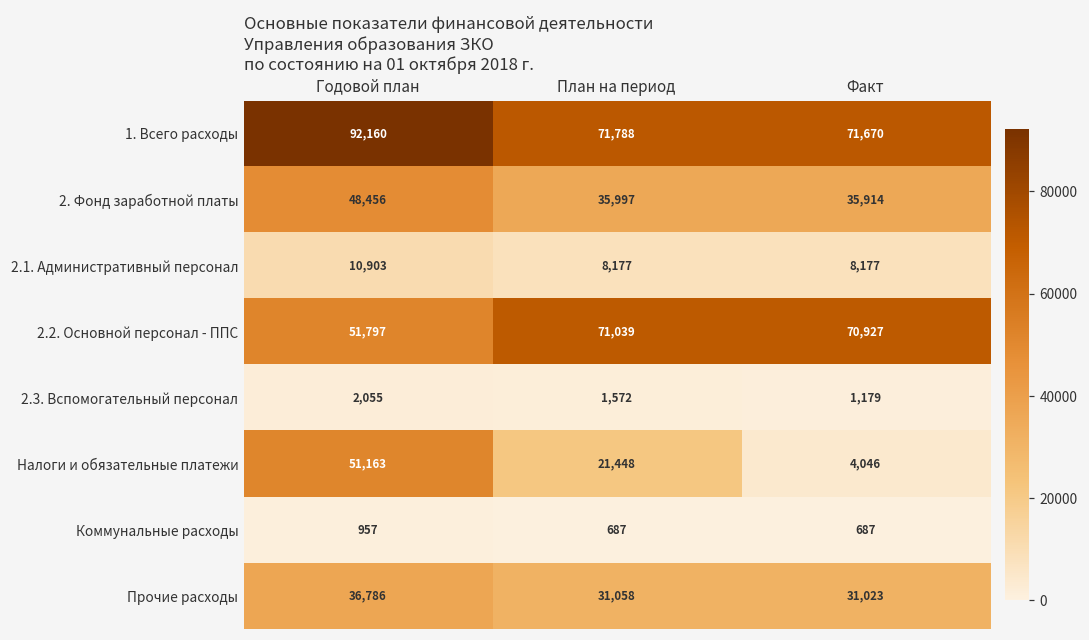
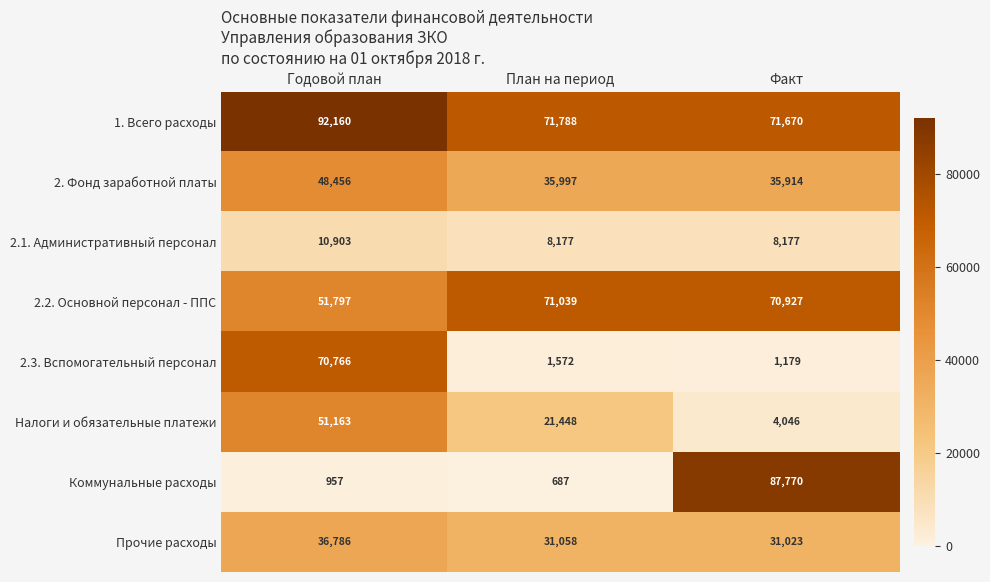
  {
    "1. Всего расходы": {
      "Годовой план": "92,160",
      "План на период": "71,788",
      "Факт": "71,670"
    },
    "2. Фонд заработной платы": {
      "Годовой план": "48,456",
      "План на период": "35,997",
      "Факт": "35,914"
    },
    "2.1. Административный персонал": {
      "Годовой план": "10,903",
      "План на период": "8,177",
      "Факт": "8,177"
    },
    "2.2. Основной персонал - ППС": {
      "Годовой план": "51,797",
      "План на период": "71,039",
      "Факт": "70,927"
    },
    "2.3. Вспомогательный персонал": {
-     "Годовой план": "2,055",
+     "Годовой план": "70,766",
      "План на период": "1,572",
      "Факт": "1,179"
    },
    "Налоги и обязательные платежи": {
      "Годовой план": "51,163",
      "План на период": "21,448",
      "Факт": "4,046"
    },
    "Коммунальные расходы": {
      "Годовой план": "957",
      "План на период": "687",
-     "Факт": "687"
+     "Факт": "87,770"
    },
    "Прочие расходы": {
      "Годовой план": "36,786",
      "План на период": "31,058",
      "Факт": "31,023"
    }
  }
